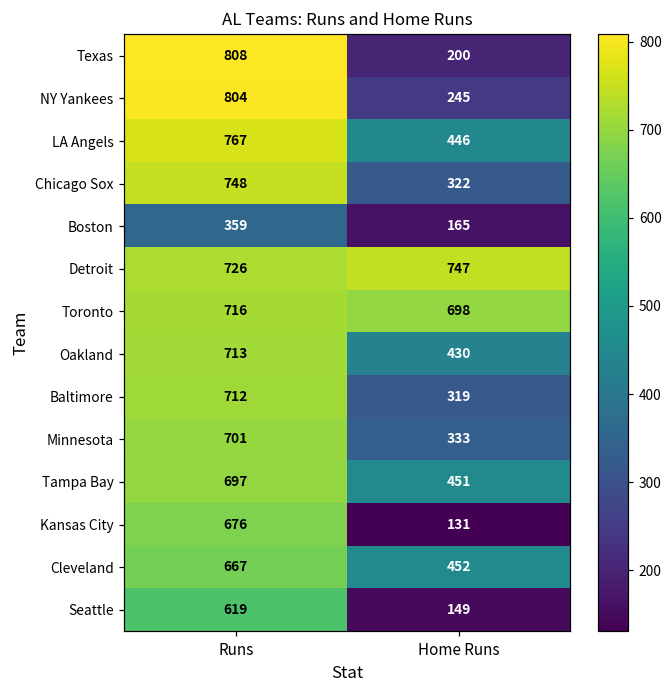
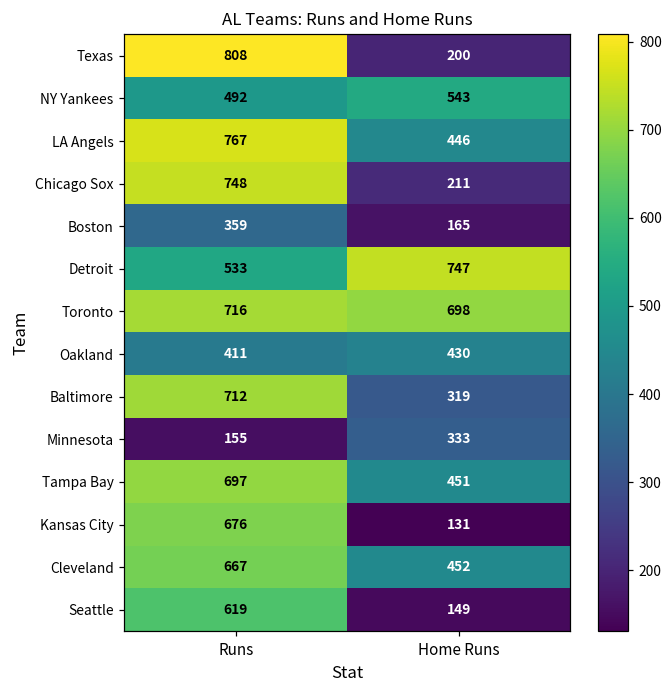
  {
    "Texas": {
      "Runs": 808,
      "Home Runs": 200
    },
    "NY Yankees": {
-     "Runs": 804,
-     "Home Runs": 245
+     "Runs": 492,
+     "Home Runs": 543
    },
    "LA Angels": {
      "Runs": 767,
      "Home Runs": 446
    },
    "Chicago Sox": {
      "Runs": 748,
-     "Home Runs": 322
+     "Home Runs": 211
    },
    "Boston": {
      "Runs": 359,
      "Home Runs": 165
    },
    "Detroit": {
-     "Runs": 726,
+     "Runs": 533,
      "Home Runs": 747
    },
    "Toronto": {
      "Runs": 716,
      "Home Runs": 698
    },
    "Oakland": {
-     "Runs": 713,
+     "Runs": 411,
      "Home Runs": 430
    },
    "Baltimore": {
      "Runs": 712,
      "Home Runs": 319
    },
    "Minnesota": {
-     "Runs": 701,
+     "Runs": 155,
      "Home Runs": 333
    },
    "Tampa Bay": {
      "Runs": 697,
      "Home Runs": 451
    },
    "Kansas City": {
      "Runs": 676,
      "Home Runs": 131
    },
    "Cleveland": {
      "Runs": 667,
      "Home Runs": 452
    },
    "Seattle": {
      "Runs": 619,
      "Home Runs": 149
    }
  }
